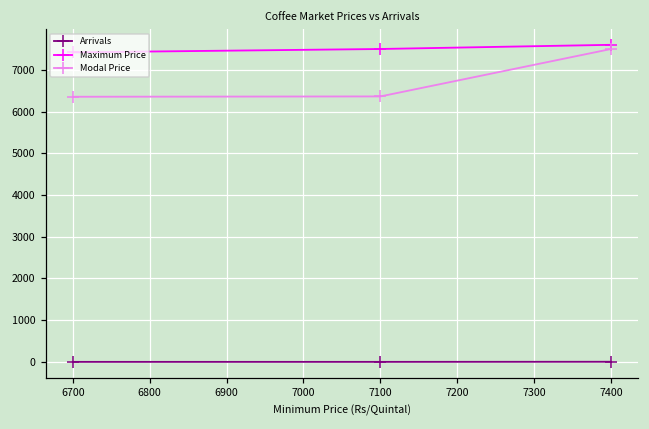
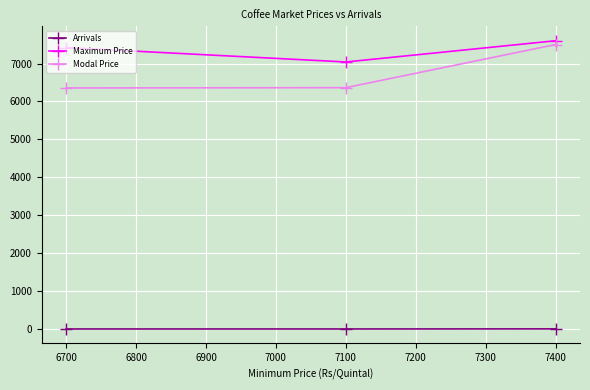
  {
    "Arrivals": {
      "6700": 0,
      "7100": 0,
      "7400": 0
    },
    "Maximum Price": {
-     "7100": 7500,
+     "7100": 7000,
      "7400": 7600
    },
    "Modal Price": {
      "6700": 6400,
      "7100": 6400,
      "7400": 7500
    }
  }
